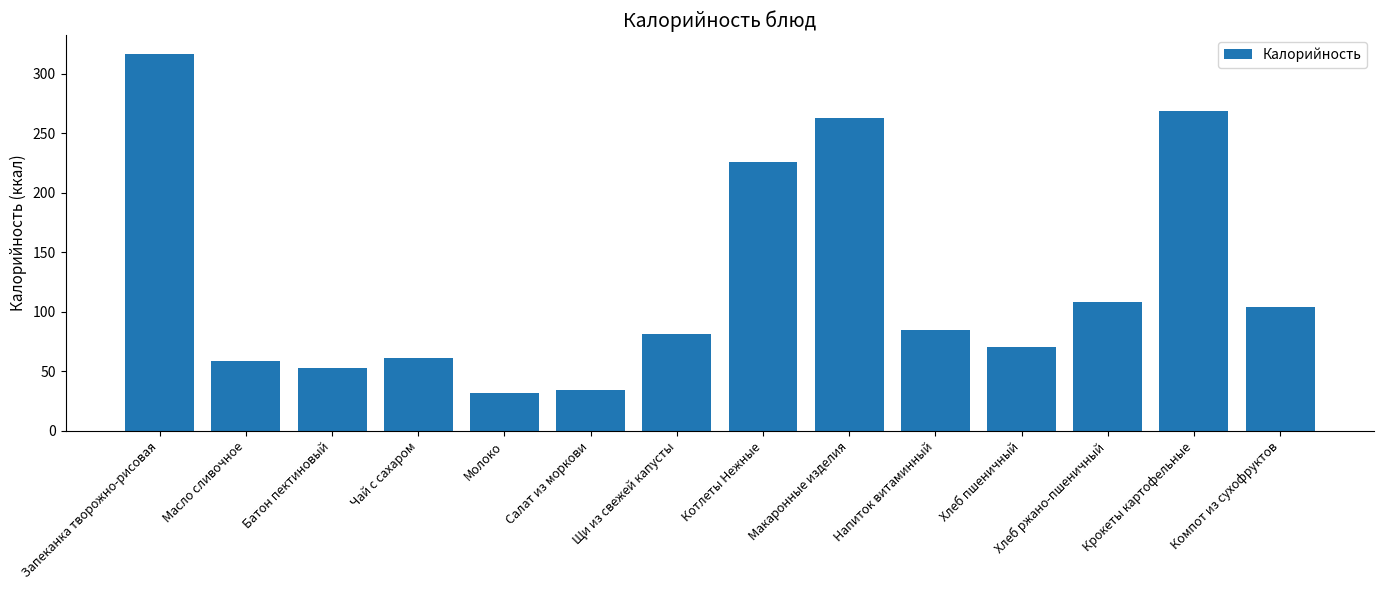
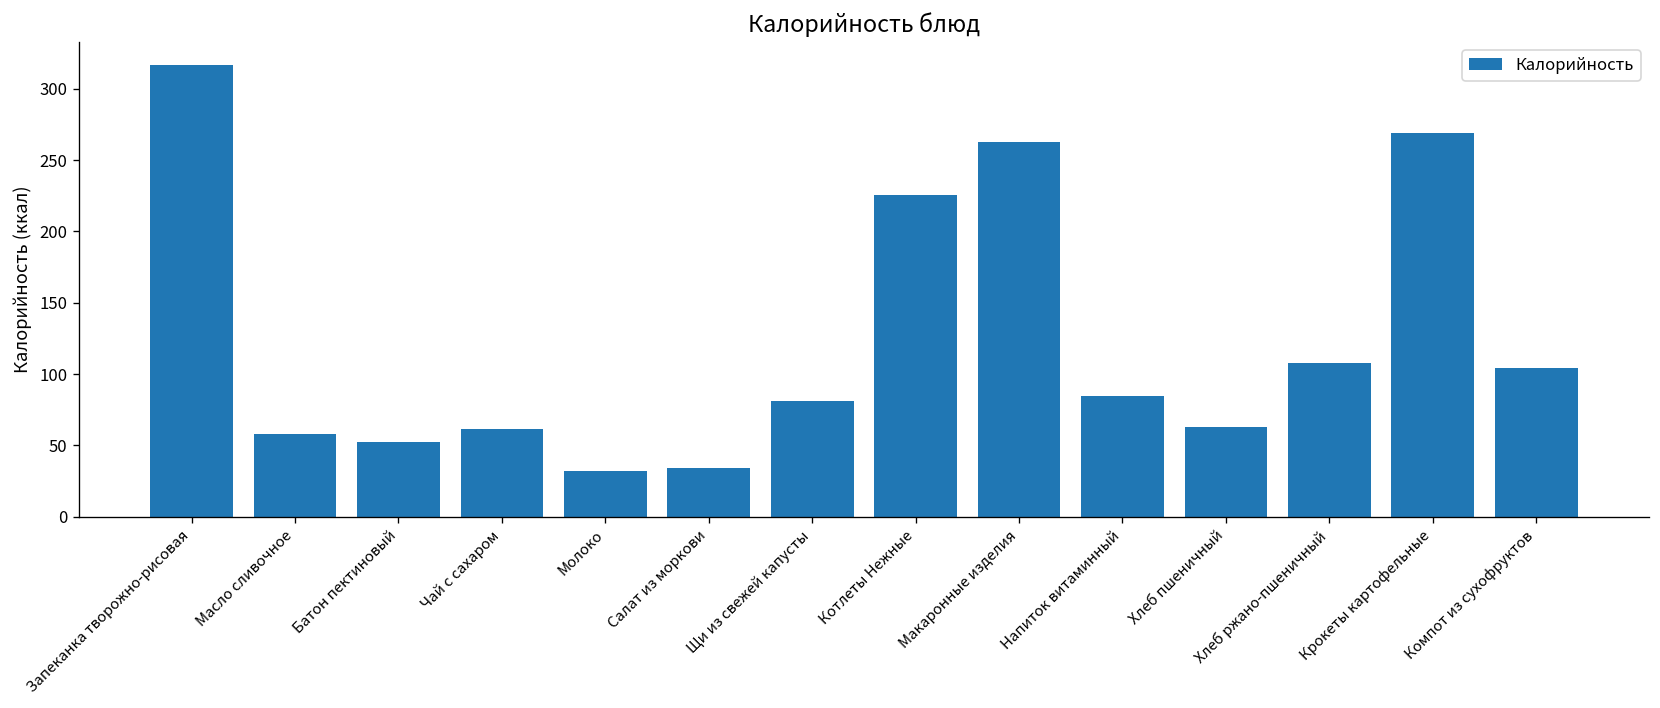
  {
    "Запеканка творожно-рисовая": 317,
    "Масло сливочное": 58,
    "Батон пектиновый": 52,
    "Чай с сахаром": 61,
    "Молоко": 32,
    "Салат из моркови": 34,
    "Щи из свежей капусты": 81,
    "Котлеты Нежные": 226,
    "Макаронные изделия": 263,
    "Напиток витаминный": 85,
-   "Хлеб пшеничный": 70,
+   "Хлеб пшеничный": 63,
    "Хлеб ржано-пшеничный": 108,
    "Крокеты картофельные": 269,
    "Компот из сухофруктов": 104
  }
